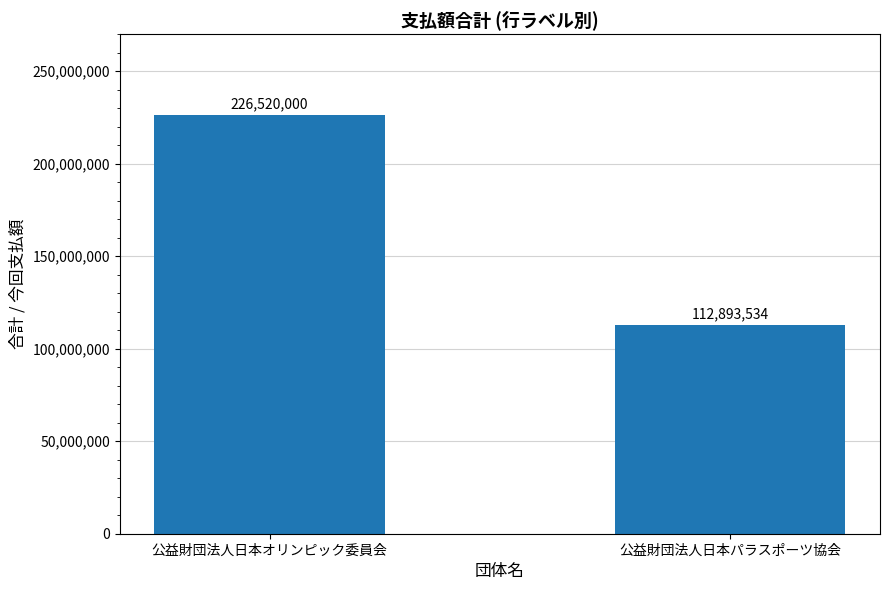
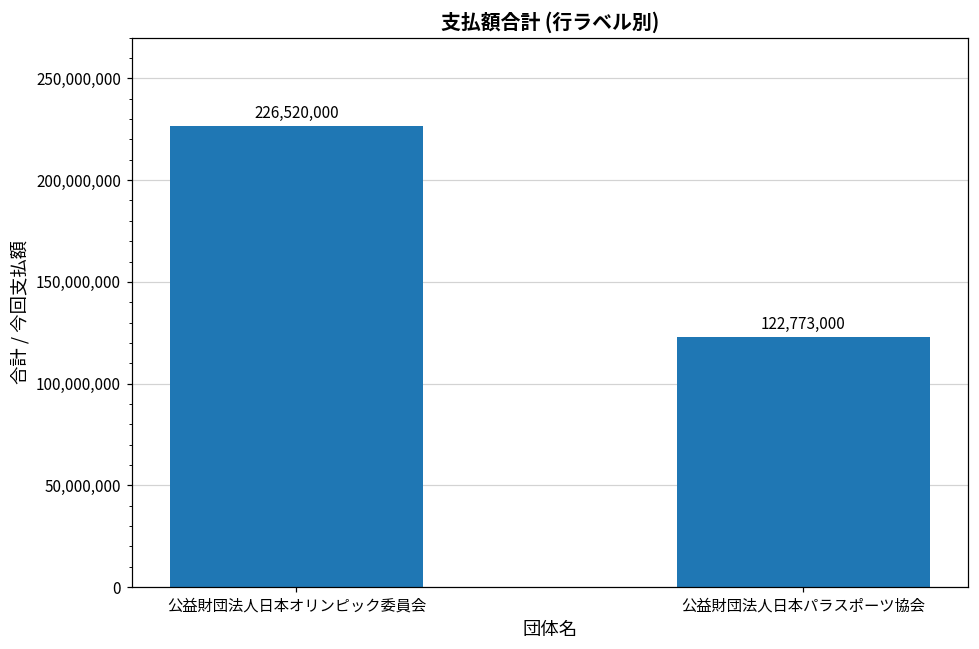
  {
    "公益財団法人日本オリンピック委員会": "226,520,000",
-   "公益財団法人日本パラスポーツ協会": "112,893,534"
+   "公益財団法人日本パラスポーツ協会": "122,773,000"
  }
